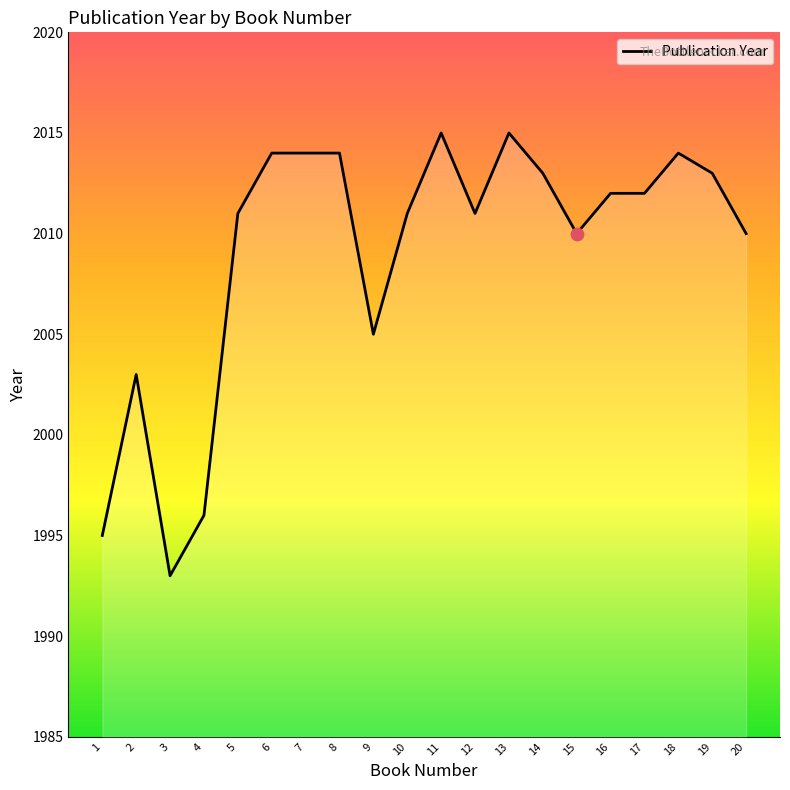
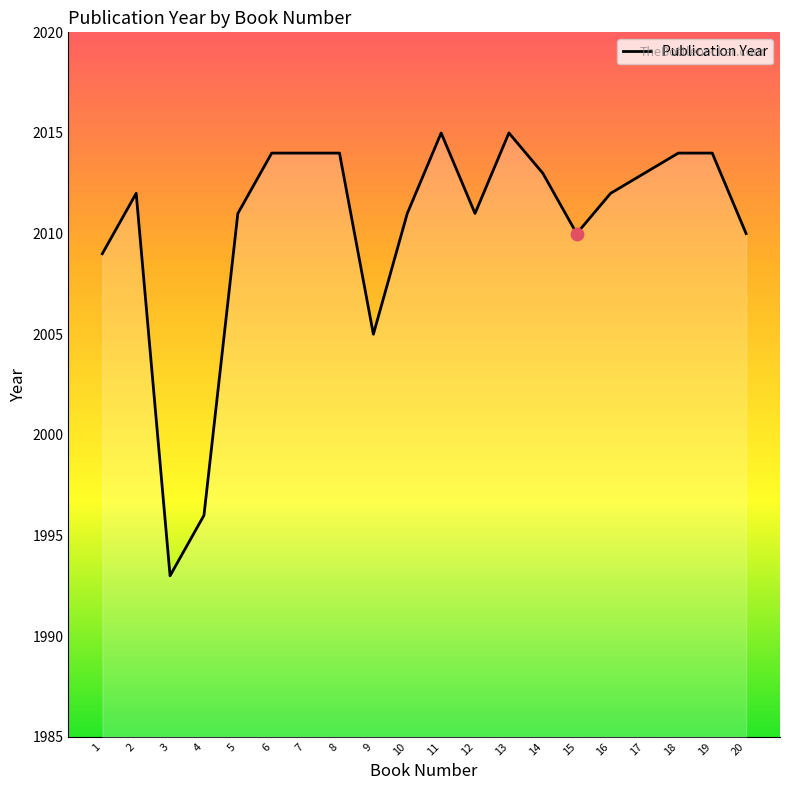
  {
    "Publication Year": {
-     "1": 1995,
-     "2": 2003,
+     "1": 2009,
+     "2": 2012,
      "3": 1993,
      "4": 1996,
      "5": 2011,
      "6": 2014,
      "7": 2014,
      "8": 2014,
      "9": 2005,
      "10": 2011,
      "11": 2015,
      "12": 2011,
      "13": 2015,
      "14": 2013,
      "16": 2012,
-     "17": 2012,
+     "17": 2013,
      "18": 2014,
-     "19": 2013,
+     "19": 2014,
      "20": 2010
    }
  }
